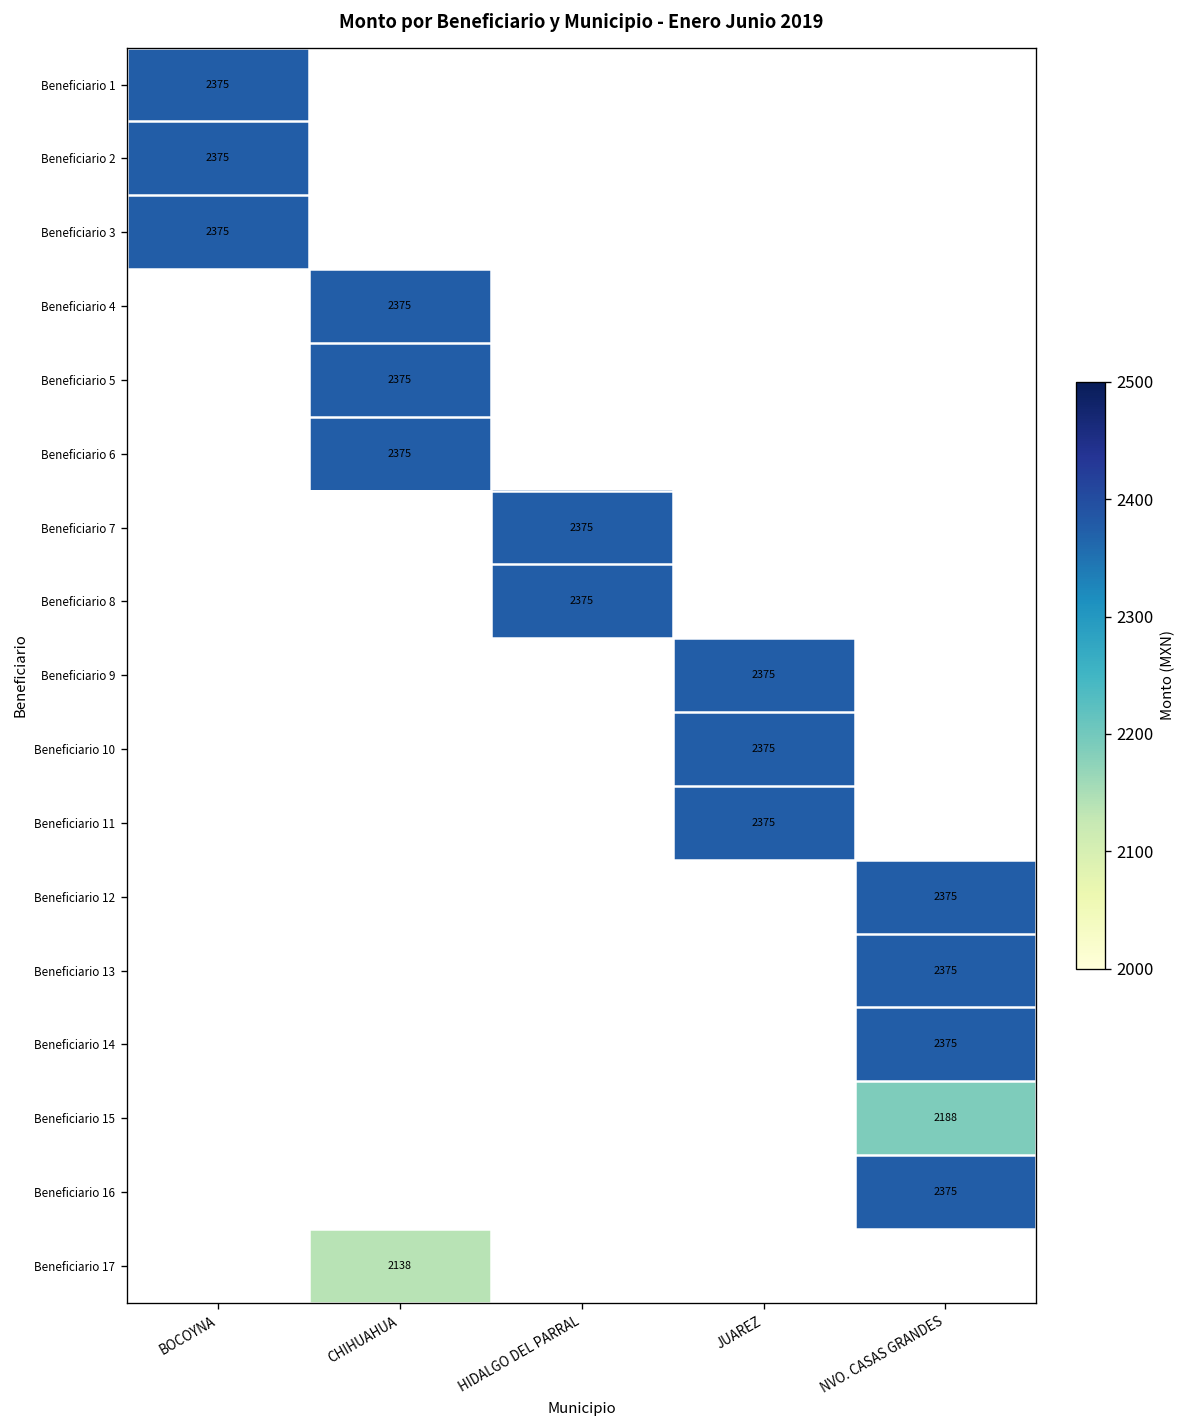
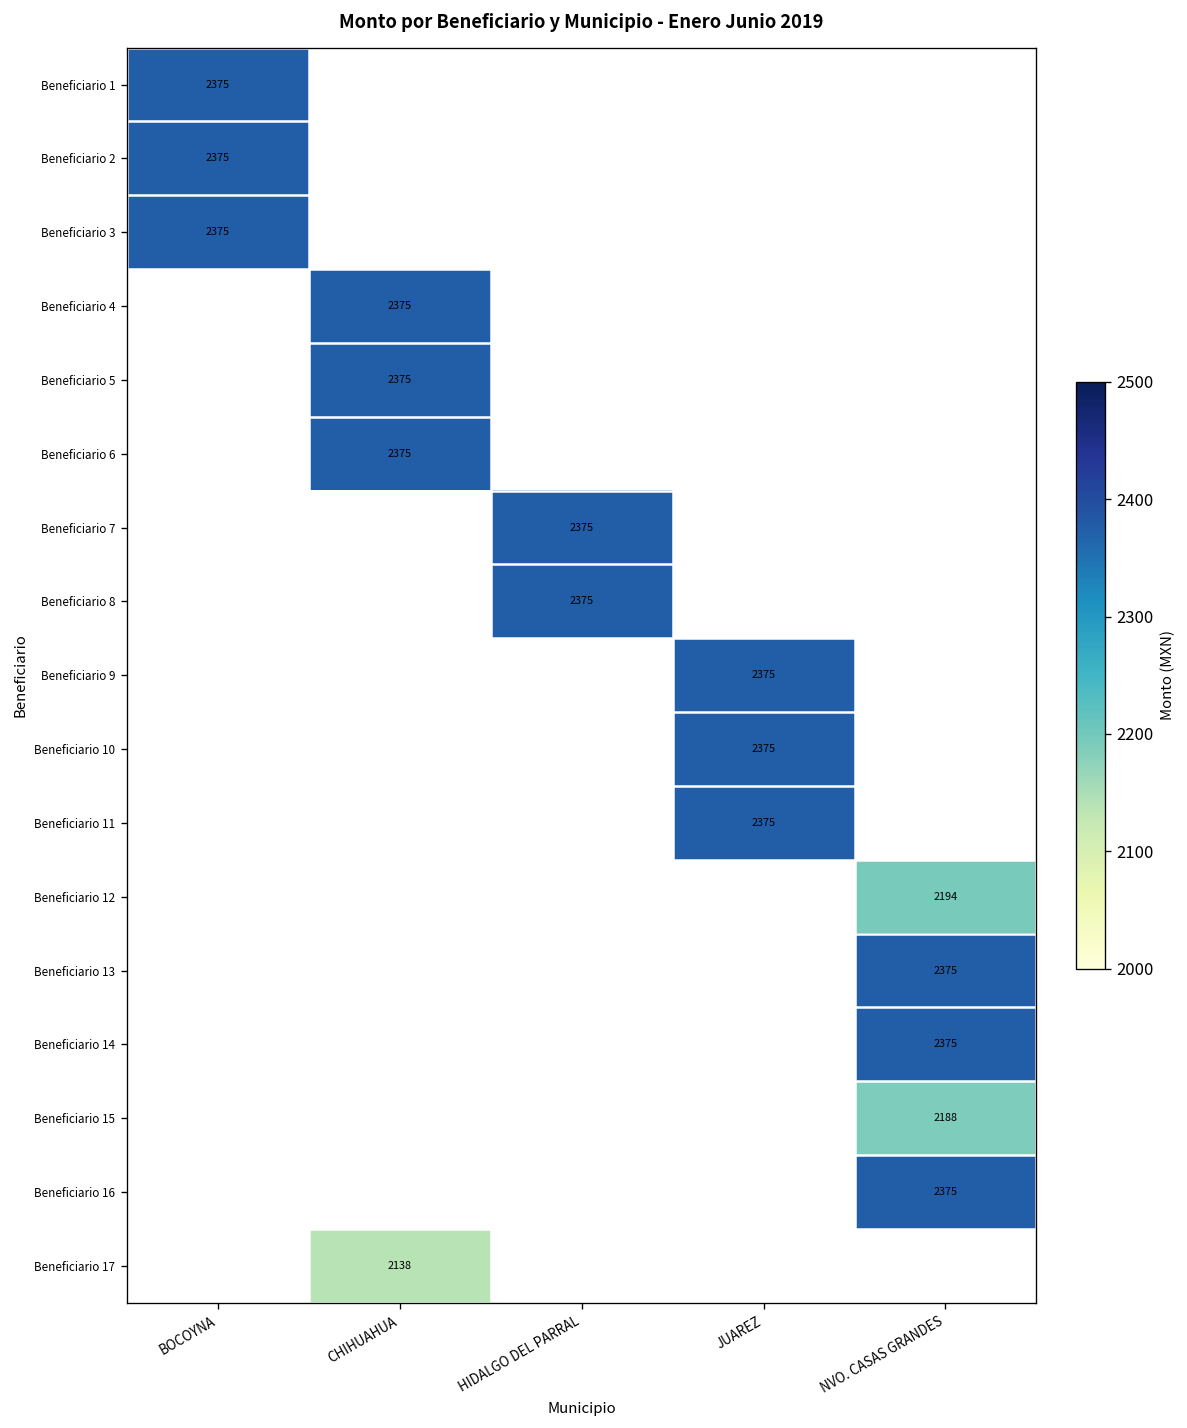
  {
    "Beneficiario 1": {
      "BOCOYNA": 2375
    },
    "Beneficiario 2": {
      "BOCOYNA": 2375
    },
    "Beneficiario 3": {
      "BOCOYNA": 2375
    },
    "Beneficiario 4": {
      "CHIHUAHUA": 2375
    },
    "Beneficiario 5": {
      "CHIHUAHUA": 2375
    },
    "Beneficiario 6": {
      "CHIHUAHUA": 2375
    },
    "Beneficiario 7": {
      "HIDALGO DEL PARRAL": 2375
    },
    "Beneficiario 8": {
      "HIDALGO DEL PARRAL": 2375
    },
    "Beneficiario 9": {
      "JUAREZ": 2375
    },
    "Beneficiario 10": {
      "JUAREZ": 2375
    },
    "Beneficiario 11": {
      "JUAREZ": 2375
    },
    "Beneficiario 12": {
-     "NVO. CASAS GRANDES": 2375
+     "NVO. CASAS GRANDES": 2194
    },
    "Beneficiario 13": {
      "NVO. CASAS GRANDES": 2375
    },
    "Beneficiario 14": {
      "NVO. CASAS GRANDES": 2375
    },
    "Beneficiario 15": {
      "NVO. CASAS GRANDES": 2188
    },
    "Beneficiario 16": {
      "NVO. CASAS GRANDES": 2375
    },
    "Beneficiario 17": {
      "CHIHUAHUA": 2138
    }
  }
